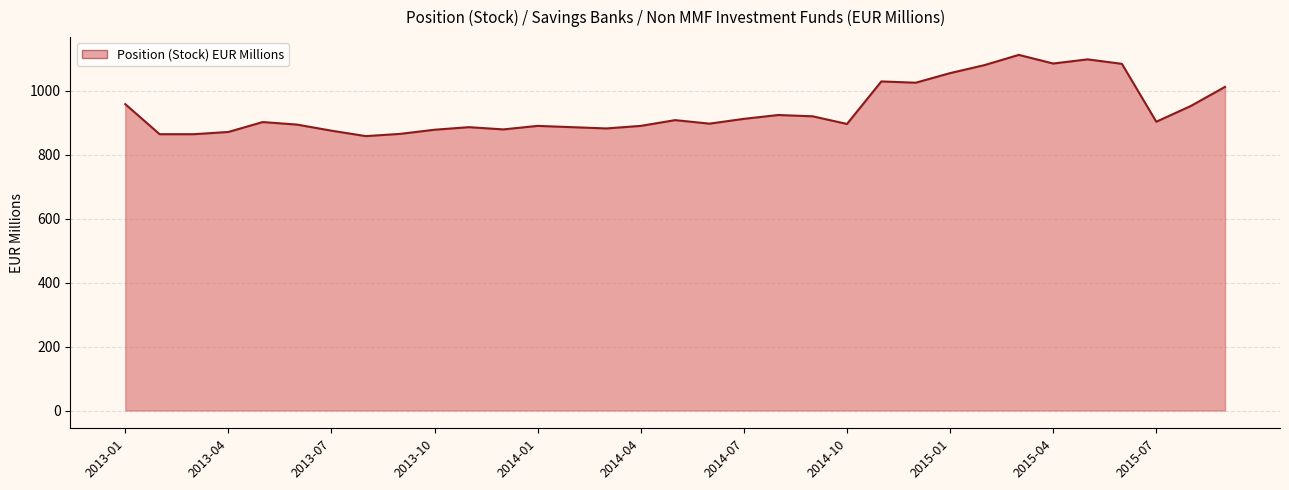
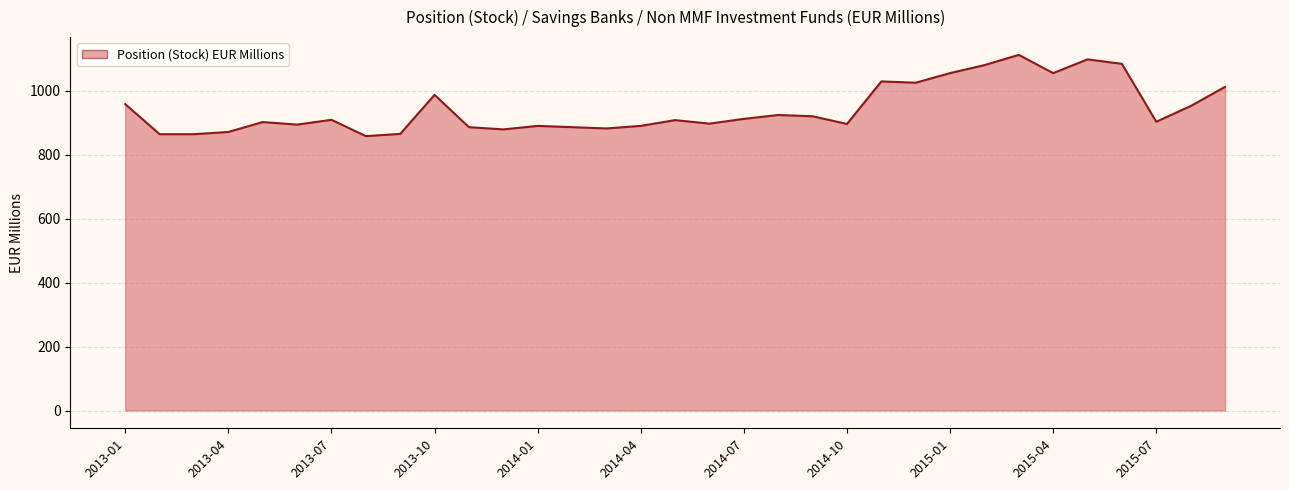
  {
    "2013-01": 960,
    "2013-04": 870,
-   "2013-07": 880,
-   "2013-10": 880,
+   "2013-07": 910,
+   "2013-10": 990,
    "2014-01": 890,
    "2014-04": 890,
    "2014-07": 910,
    "2014-10": 900,
    "2015-01": 1060,
-   "2015-04": 1090,
+   "2015-04": 1060,
    "2015-07": 900
  }
